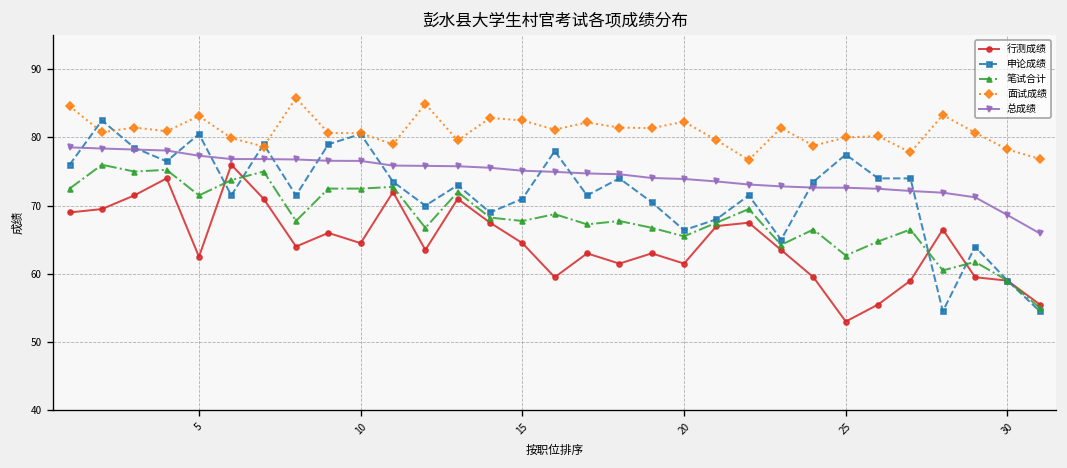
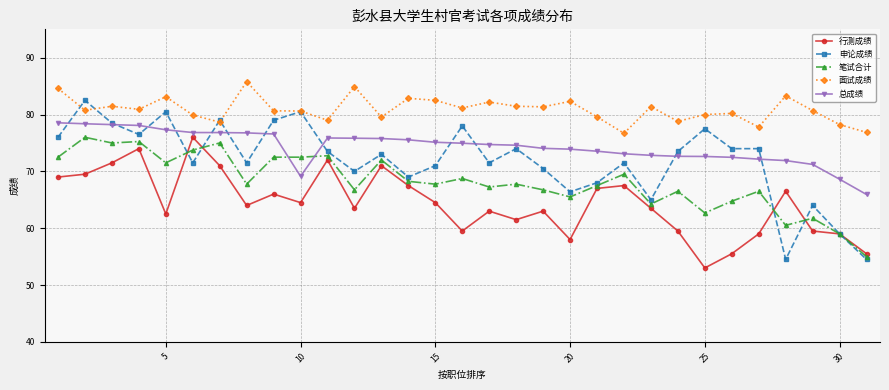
  {
    "行测成绩": {
      "5": 63,
      "10": 65,
      "15": 65,
-     "20": 62,
+     "20": 58,
      "25": 53
    },
    "申论成绩": {
      "5": 81,
      "15": 71,
      "20": 66,
      "25": 78
    },
    "笔试合计": {
      "5": 72,
      "10": 73,
      "15": 68,
      "20": 66,
      "25": 63
    },
    "面试成绩": {
      "5": 83,
      "15": 83,
      "20": 82,
      "25": 80,
      "30": 78
    },
    "总成绩": {
      "5": 77,
-     "10": 77,
+     "10": 69,
      "15": 75,
      "20": 74,
      "25": 73,
      "30": 69
    }
  }
